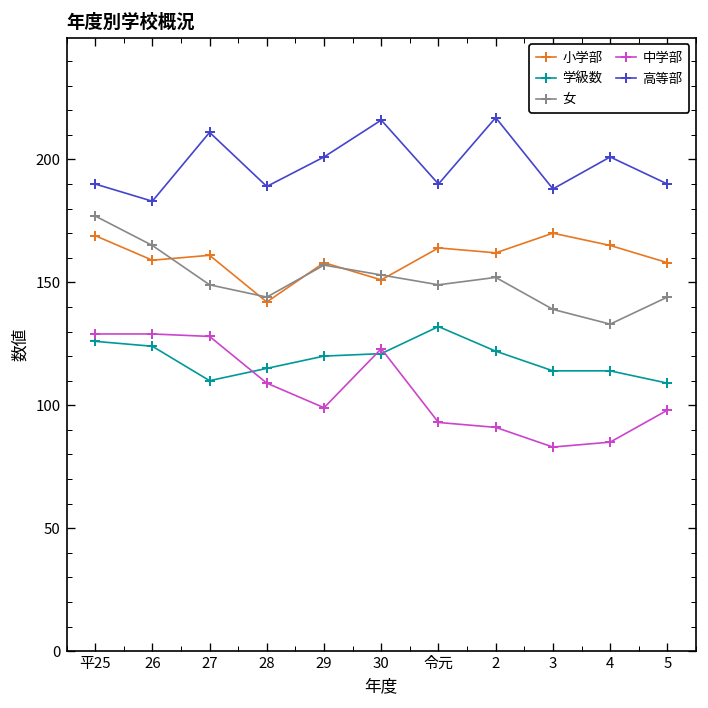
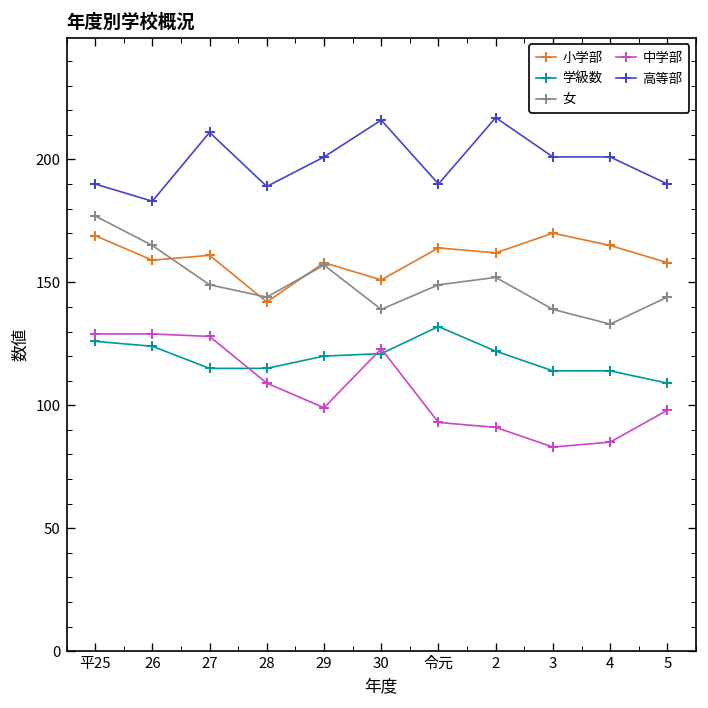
  {
    "小学部": {
      "平25": 169,
      "26": 159,
      "27": 161,
      "28": 142,
      "30": 151,
      "令元": 164,
      "2": 162,
      "3": 170,
      "4": 165,
      "5": 158
    },
    "学級数": {
      "平25": 126,
      "26": 124,
-     "27": 110,
+     "27": 115,
      "28": 115,
      "29": 120,
      "30": 121,
      "令元": 132,
      "2": 122,
      "3": 114,
      "4": 114,
      "5": 109
    },
    "女": {
      "平25": 177,
      "26": 165,
      "27": 149,
      "28": 144,
-     "30": 153,
+     "30": 139,
      "令元": 149,
      "2": 152,
      "3": 139,
      "4": 133,
      "5": 144
    },
    "中学部": {
      "平25": 129,
      "26": 129,
      "27": 128,
      "28": 109,
      "29": 99,
      "30": 123,
      "令元": 93,
      "2": 91,
      "3": 83,
      "4": 85,
      "5": 98
    },
    "高等部": {
      "平25": 190,
      "26": 183,
      "27": 211,
      "28": 189,
      "29": 201,
      "30": 216,
      "令元": 190,
      "2": 217,
-     "3": 188,
+     "3": 201,
      "4": 201,
      "5": 190
    }
  }
